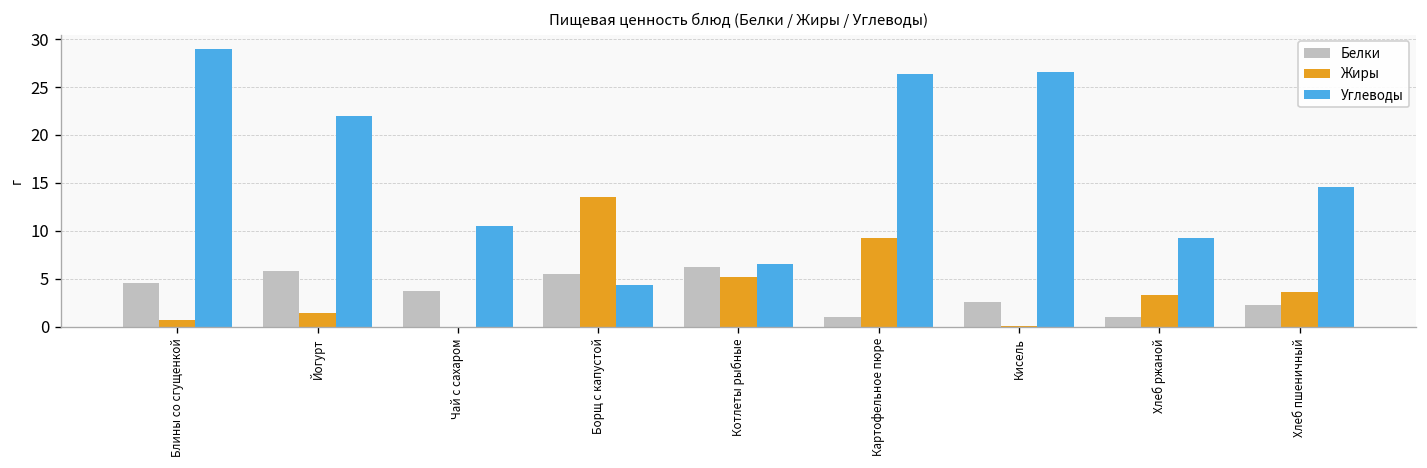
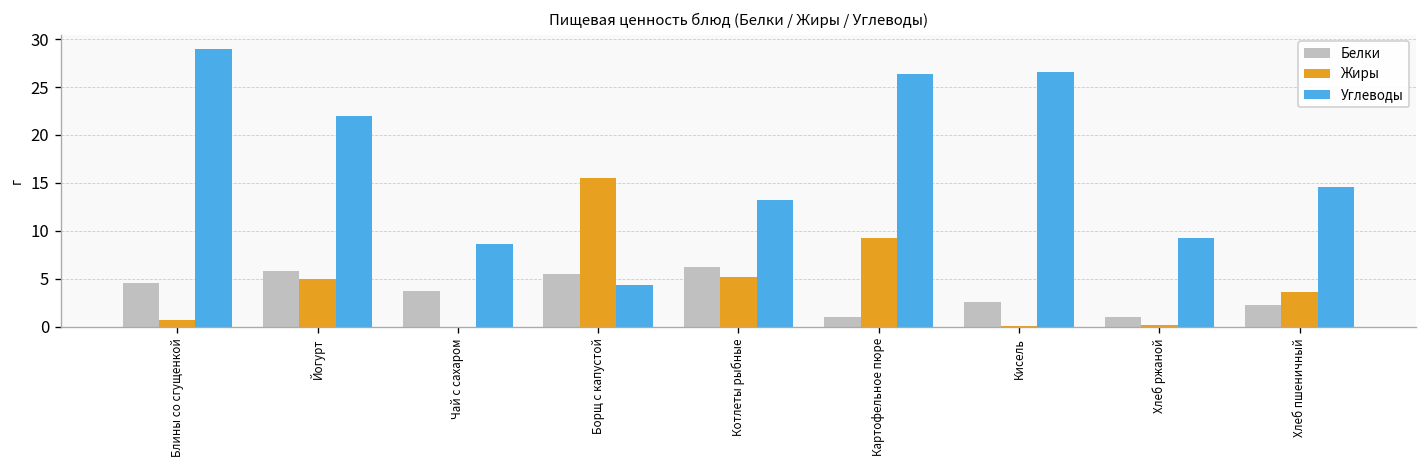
  {
    "Белки": {
      "Блины со сгущенкой": 5,
      "Йогурт": 6,
      "Чай с сахаром": 4,
      "Борщ с капустой": 6,
      "Котлеты рыбные": 6,
      "Картофельное пюре": 1,
      "Кисель": 3,
      "Хлеб ржаной": 1,
      "Хлеб пшеничный": 2
    },
    "Жиры": {
      "Блины со сгущенкой": 1,
-     "Йогурт": 1,
+     "Йогурт": 5,
      "Чай с сахаром": 0,
-     "Борщ с капустой": 14,
+     "Борщ с капустой": 16,
      "Котлеты рыбные": 5,
      "Картофельное пюре": 9,
-     "Хлеб ржаной": 3,
+     "Хлеб ржаной": 0,
      "Хлеб пшеничный": 4
    },
    "Углеводы": {
      "Блины со сгущенкой": 29,
      "Йогурт": 22,
-     "Чай с сахаром": 11,
+     "Чай с сахаром": 9,
      "Борщ с капустой": 4,
-     "Котлеты рыбные": 7,
+     "Котлеты рыбные": 13,
      "Картофельное пюре": 26,
      "Кисель": 27,
      "Хлеб ржаной": 9,
      "Хлеб пшеничный": 15
    }
  }
